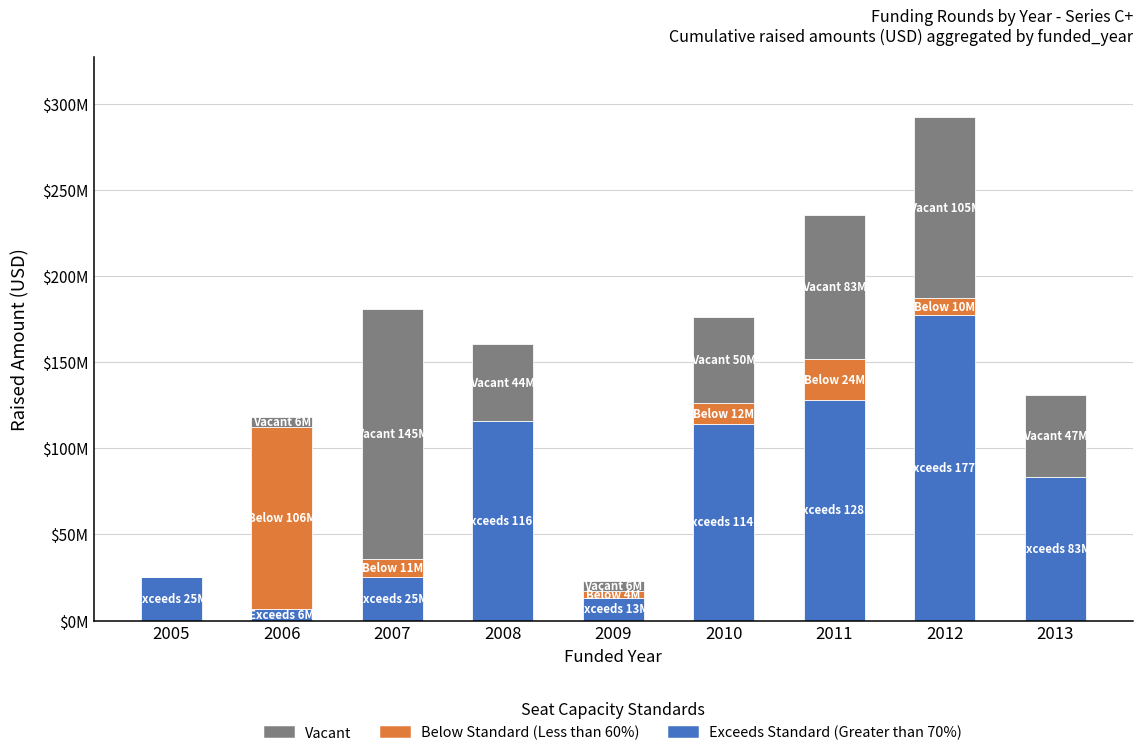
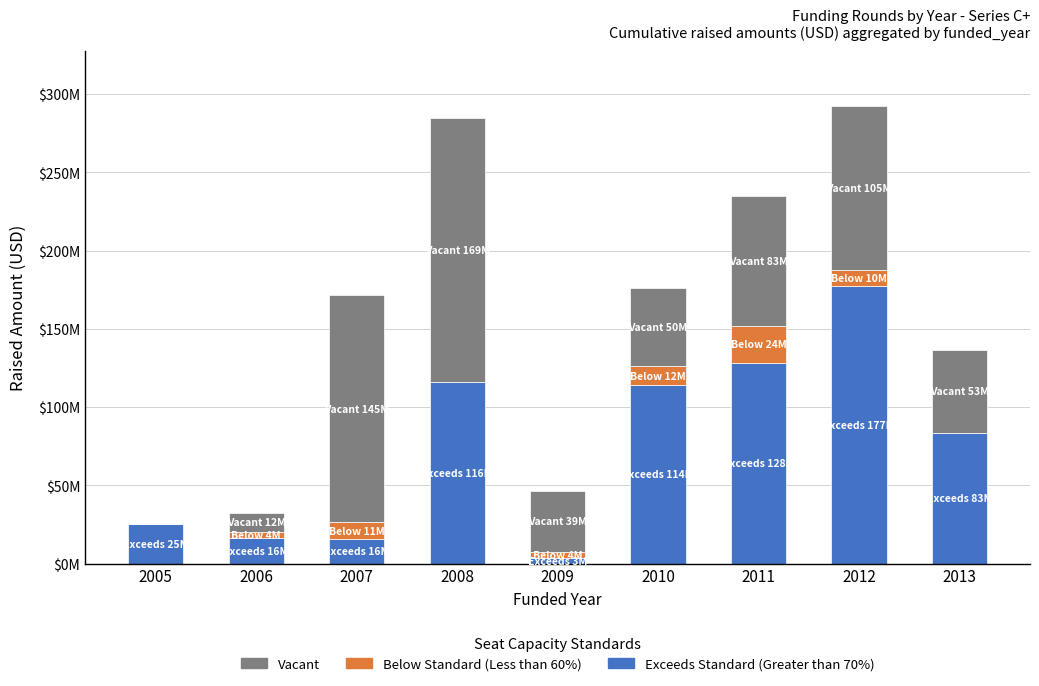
  {
    "Exceeds Standard (Greater than 70%)": {
      "2005": "25M",
-     "2006": "6M",
-     "2007": "25M",
+     "2006": "16M",
+     "2007": "16M",
      "2008": "116M",
-     "2009": "13M",
+     "2009": "3M",
      "2010": "114M",
      "2011": "128M",
      "2012": "177M",
      "2013": "83M"
    },
    "Below Standard (Less than 60%)": {
-     "2006": "106M",
+     "2006": "4M",
      "2007": "11M",
      "2010": "12M",
      "2011": "24M",
      "2012": "10M"
    },
    "Vacant": {
-     "2006": "6M",
+     "2006": "12M",
      "2007": "145M",
-     "2008": "44M",
-     "2009": "6M",
+     "2008": "169M",
+     "2009": "39M",
      "2010": "50M",
      "2011": "83M",
      "2012": "105M",
-     "2013": "47M"
+     "2013": "53M"
    }
  }
